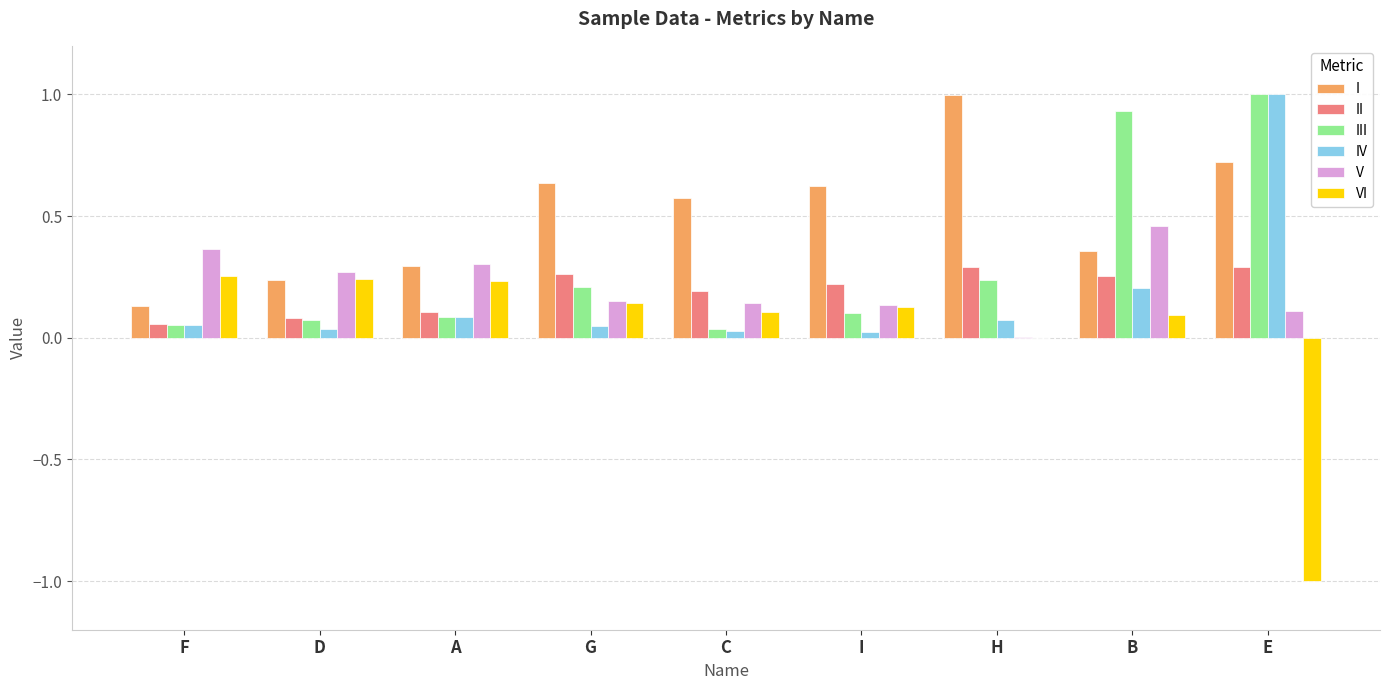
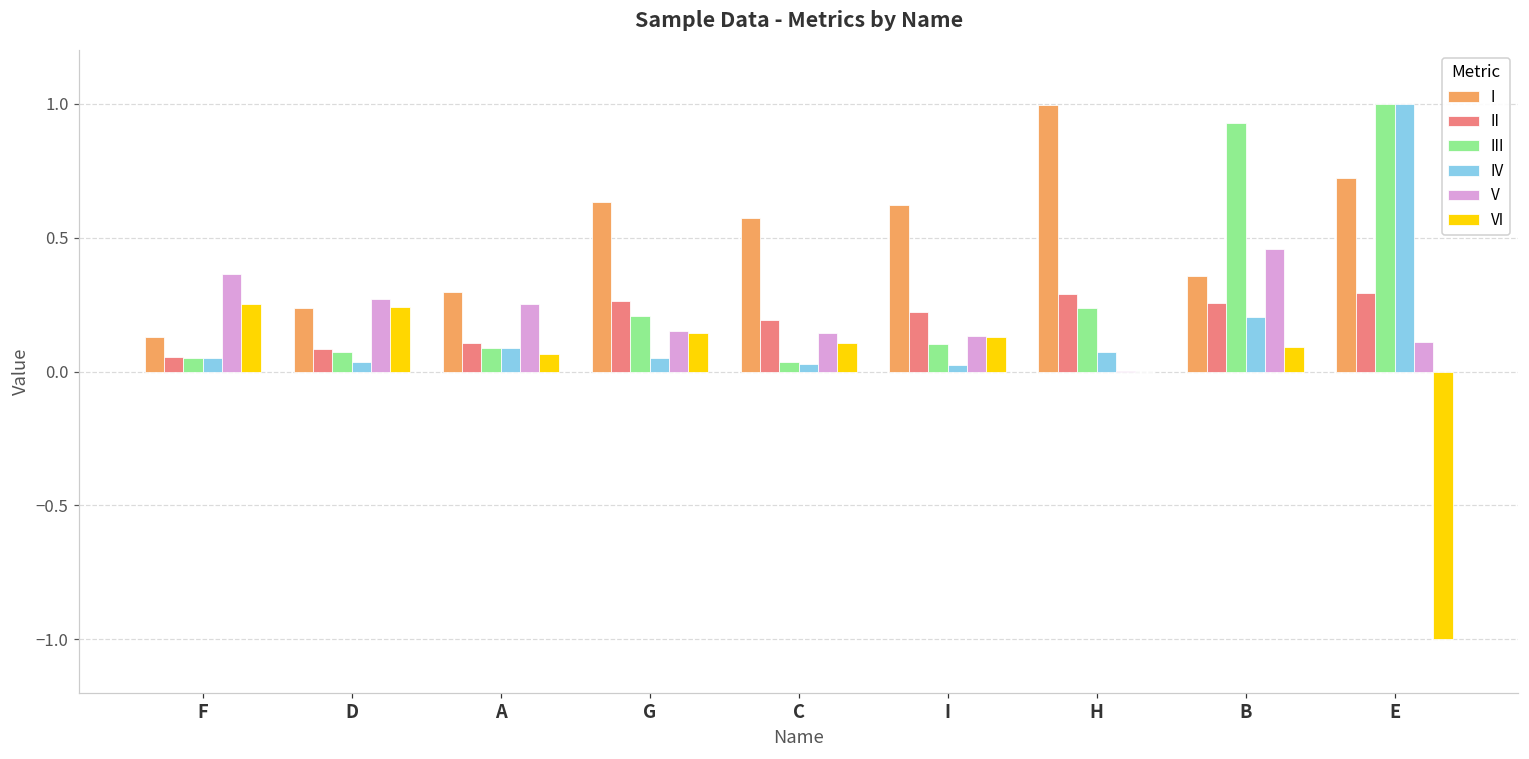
  {
    "III": {
      "F": 0.05,
      "D": 0.07,
      "A": 0.09,
      "G": 0.21,
      "C": 0.04,
      "I": 0.10,
      "H": 0.24,
      "B": 0.93,
      "E": 1.00
    },
    "IV": {
      "F": 0.05,
      "D": 0.03,
      "A": 0.09,
      "G": 0.05,
      "C": 0.03,
      "I": 0.02,
      "H": 0.07,
      "B": 0.20,
      "E": 1.00
    },
    "V": {
      "F": 0.37,
      "D": 0.27,
-     "A": 0.30,
+     "A": 0.25,
      "G": 0.15,
      "C": 0.14,
      "I": 0.13,
      "B": 0.46,
      "E": 0.11
    },
    "VI": {
      "F": 0.25,
      "D": 0.24,
-     "A": 0.23,
+     "A": 0.07,
      "G": 0.14,
      "C": 0.11,
      "I": 0.13,
      "B": 0.09,
      "E": -1.00
    }
  }
